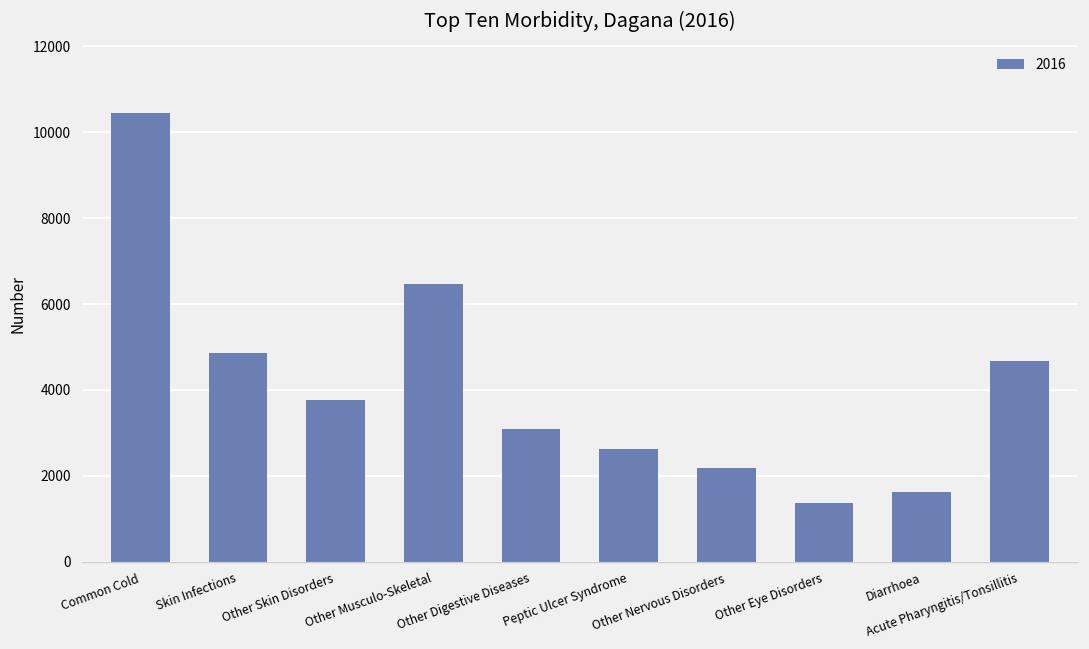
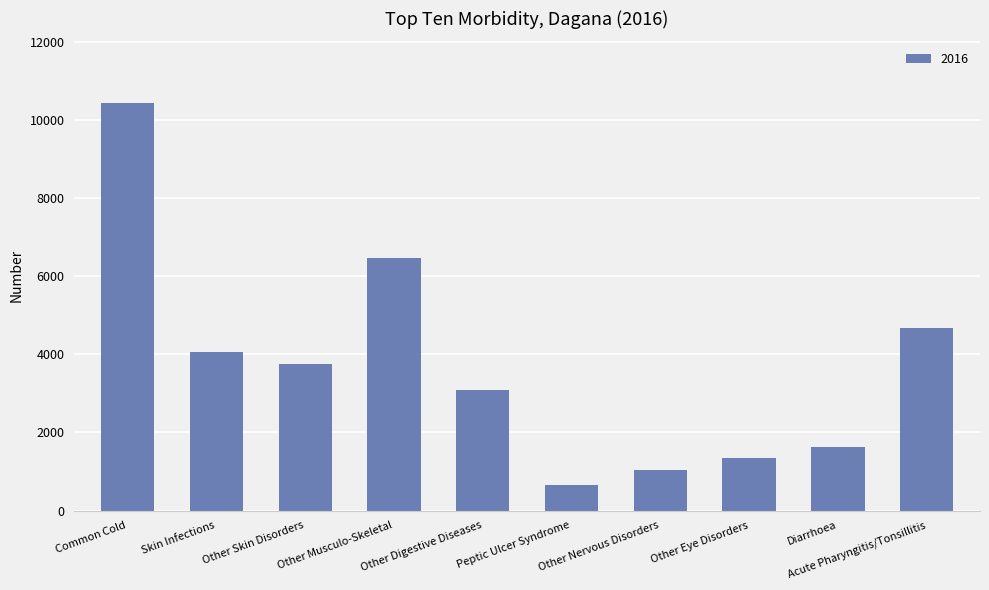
  {
    "Common Cold": 10500,
-   "Skin Infections": 4900,
+   "Skin Infections": 4100,
    "Other Skin Disorders": 3800,
    "Other Musculo-Skeletal": 6500,
    "Other Digestive Diseases": 3100,
-   "Peptic Ulcer Syndrome": 2600,
-   "Other Nervous Disorders": 2200,
+   "Peptic Ulcer Syndrome": 600,
+   "Other Nervous Disorders": 1000,
    "Other Eye Disorders": 1400,
    "Diarrhoea": 1600,
    "Acute Pharyngitis/Tonsillitis": 4700
  }
